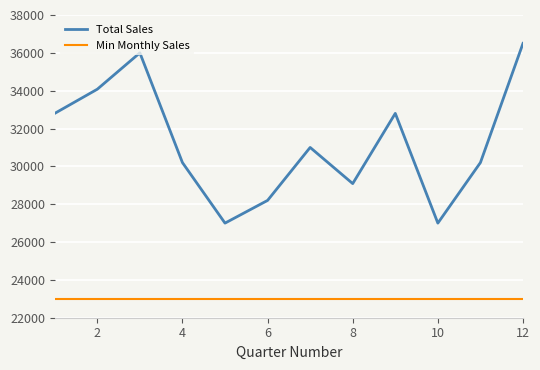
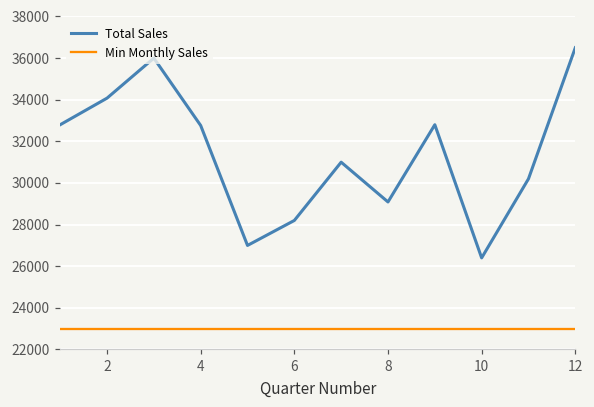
  {
    "Total Sales": {
      "2": 34100,
-     "4": 30200,
+     "4": 32800,
      "6": 28200,
      "8": 29100,
-     "10": 27000,
+     "10": 26400,
      "12": 36500
    },
    "Min Monthly Sales": {
      "2": 23000,
      "4": 23000,
      "6": 23000,
      "8": 23000,
      "10": 23000,
      "12": 23000
    }
  }
